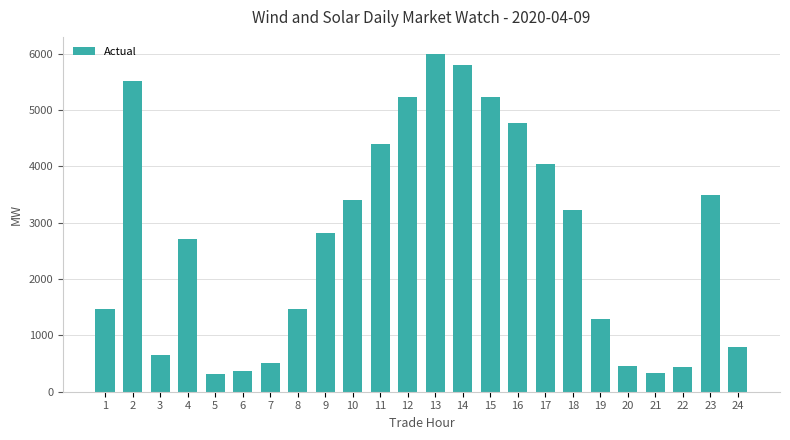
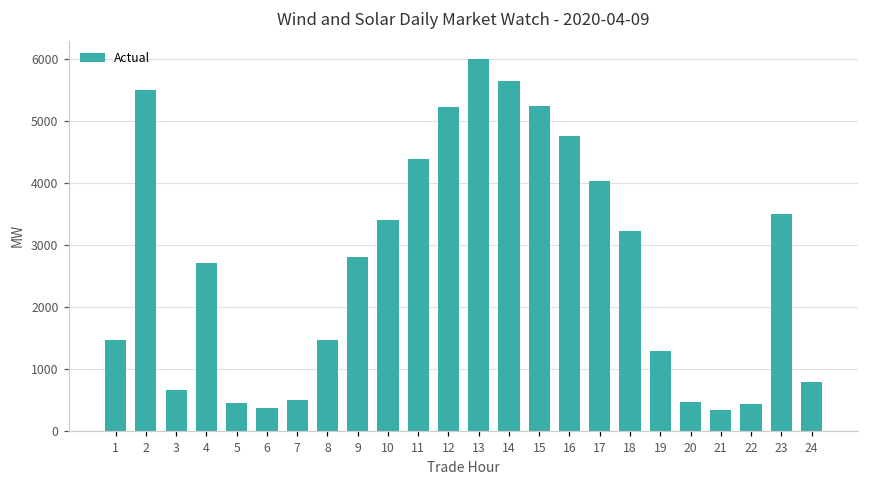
  {
    "1": 1500,
    "2": 5500,
    "3": 700,
    "4": 2700,
-   "5": 300,
+   "5": 500,
    "6": 400,
    "7": 500,
    "8": 1500,
    "9": 2800,
    "10": 3400,
    "11": 4400,
    "12": 5200,
    "13": 6000,
-   "14": 5800,
+   "14": 5600,
    "15": 5200,
    "16": 4800,
    "17": 4000,
    "18": 3200,
    "19": 1300,
    "20": 500,
    "21": 300,
    "22": 400,
    "23": 3500,
    "24": 800
  }
